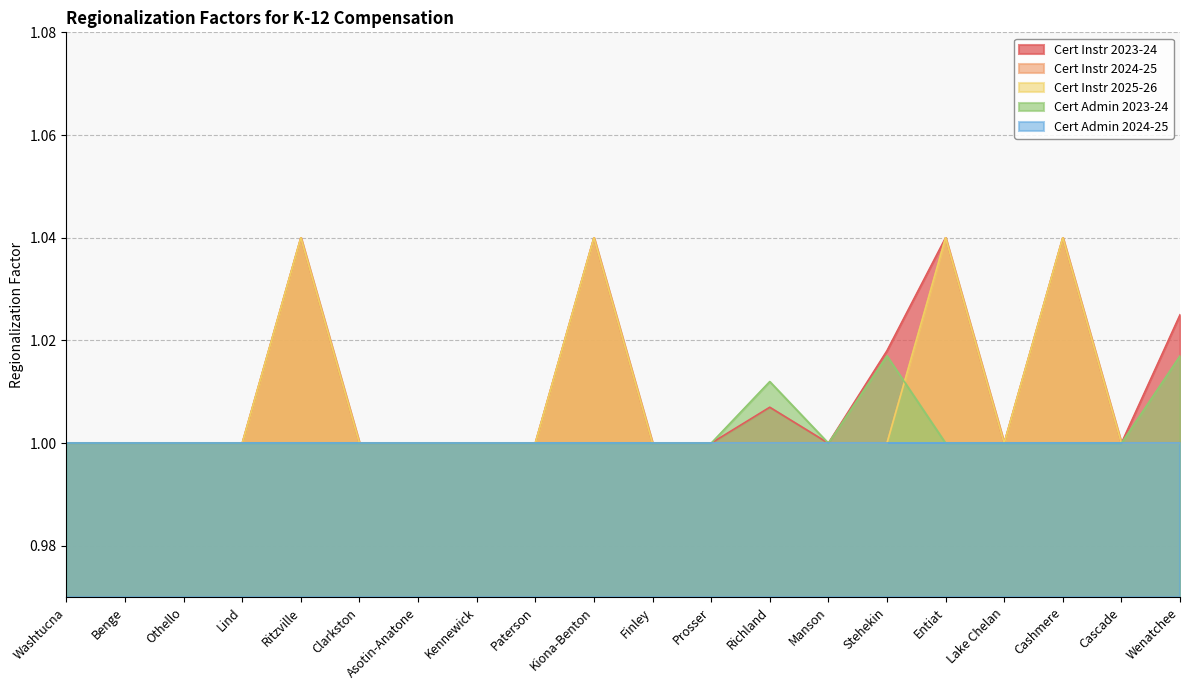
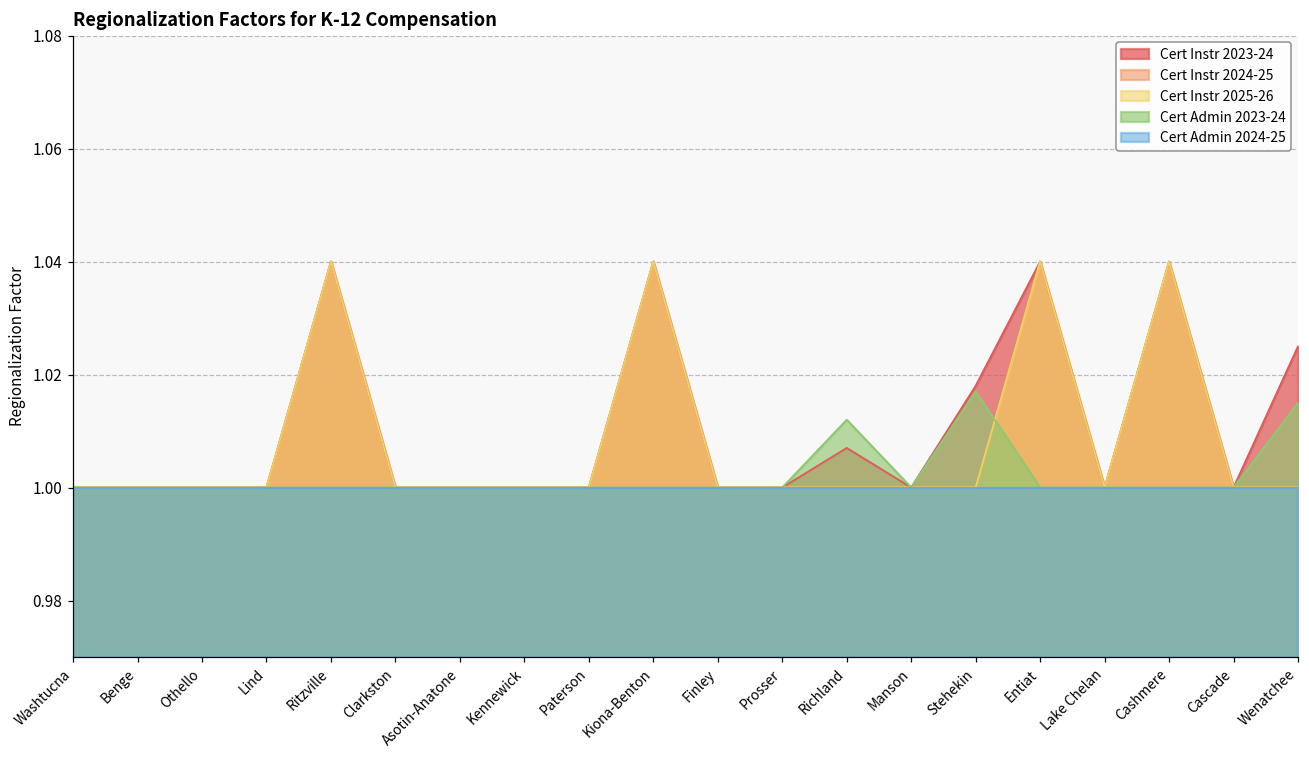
  {
    "Cert Instr 2023-24": {
      "Richland": 1.007,
      "Stehekin": 1.018,
      "Wenatchee": 1.025
    },
    "Cert Admin 2023-24": {
      "Richland": 1.012,
      "Stehekin": 1.017,
-     "Wenatchee": 1.017
+     "Wenatchee": 1.015
    }
  }
